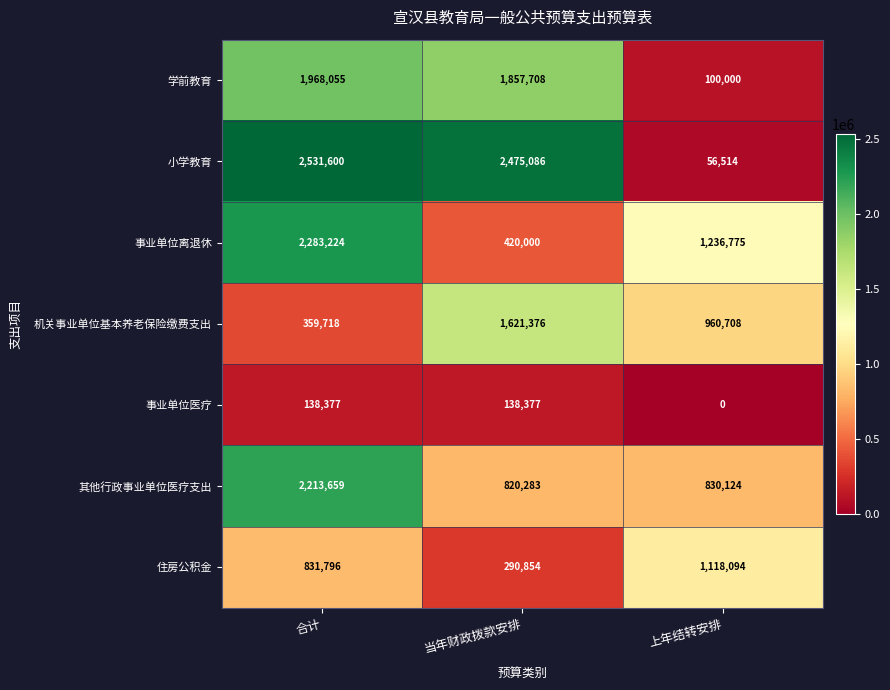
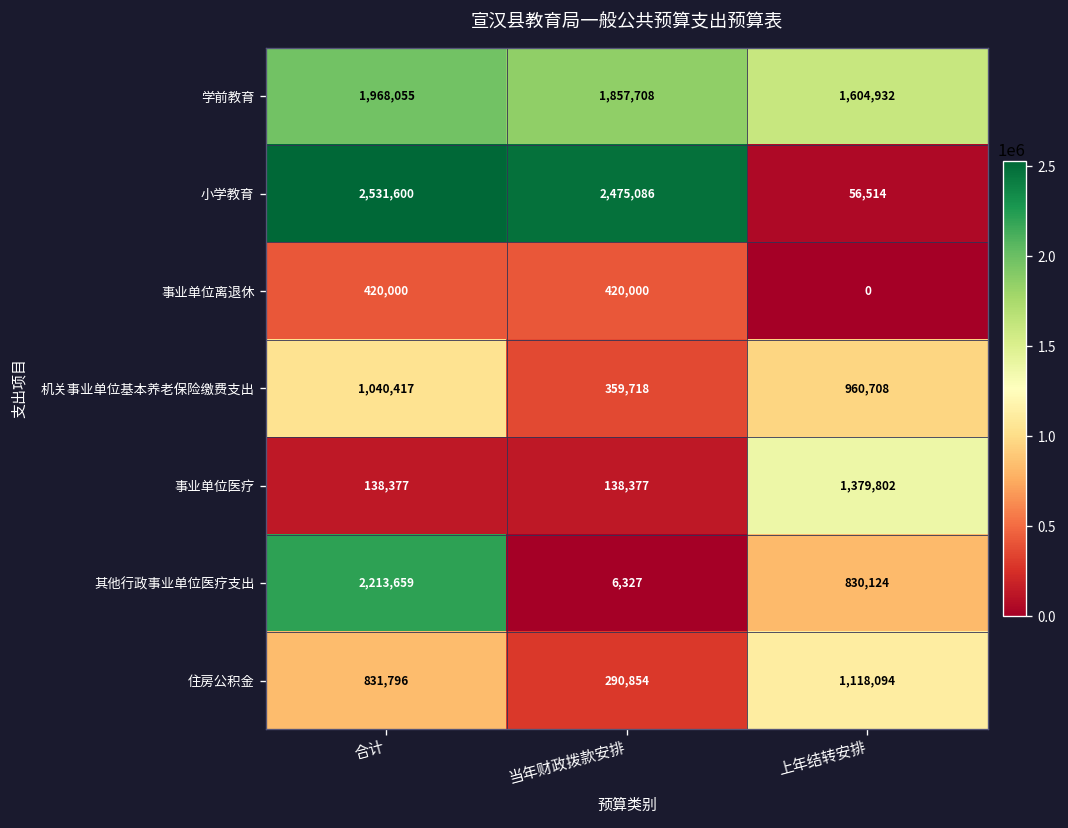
  {
    "学前教育": {
      "合计": "1,968,055",
      "当年财政拨款安排": "1,857,708",
-     "上年结转安排": "100,000"
+     "上年结转安排": "1,604,932"
    },
    "小学教育": {
      "合计": "2,531,600",
      "当年财政拨款安排": "2,475,086",
      "上年结转安排": "56,514"
    },
    "事业单位离退休": {
-     "合计": "2,283,224",
+     "合计": "420,000",
      "当年财政拨款安排": "420,000",
-     "上年结转安排": "1,236,775"
+     "上年结转安排": "0"
    },
    "机关事业单位基本养老保险缴费支出": {
-     "合计": "359,718",
-     "当年财政拨款安排": "1,621,376",
+     "合计": "1,040,417",
+     "当年财政拨款安排": "359,718",
      "上年结转安排": "960,708"
    },
    "事业单位医疗": {
      "合计": "138,377",
      "当年财政拨款安排": "138,377",
-     "上年结转安排": "0"
+     "上年结转安排": "1,379,802"
    },
    "其他行政事业单位医疗支出": {
      "合计": "2,213,659",
-     "当年财政拨款安排": "820,283",
+     "当年财政拨款安排": "6,327",
      "上年结转安排": "830,124"
    },
    "住房公积金": {
      "合计": "831,796",
      "当年财政拨款安排": "290,854",
      "上年结转安排": "1,118,094"
    }
  }
